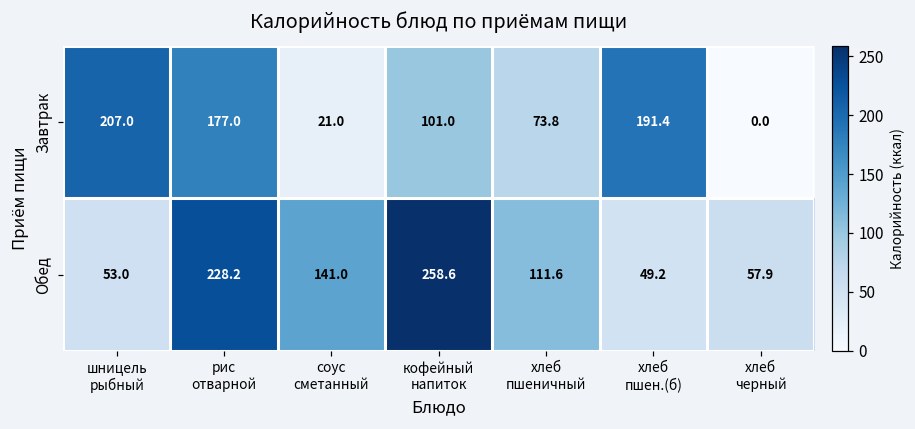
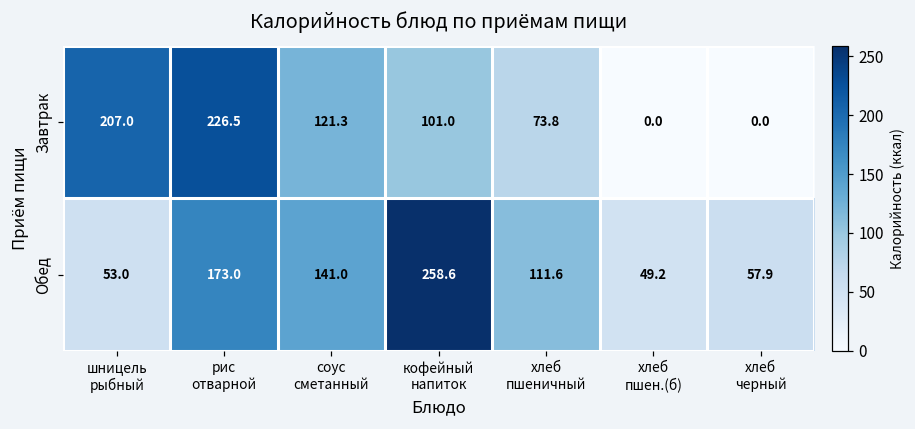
  {
    "Завтрак": {
      "шницель рыбный": 207.0,
-     "рис отварной": 177.0,
-     "соус сметанный": 21.0,
+     "рис отварной": 226.5,
+     "соус сметанный": 121.3,
      "кофейный напиток": 101.0,
      "хлеб пшеничный": 73.8,
-     "хлеб пшен.(б)": 191.4,
+     "хлеб пшен.(б)": 0.0,
      "хлеб черный": 0.0
    },
    "Обед": {
      "шницель рыбный": 53.0,
-     "рис отварной": 228.2,
+     "рис отварной": 173.0,
      "соус сметанный": 141.0,
      "кофейный напиток": 258.6,
      "хлеб пшеничный": 111.6,
      "хлеб пшен.(б)": 49.2,
      "хлеб черный": 57.9
    }
  }
